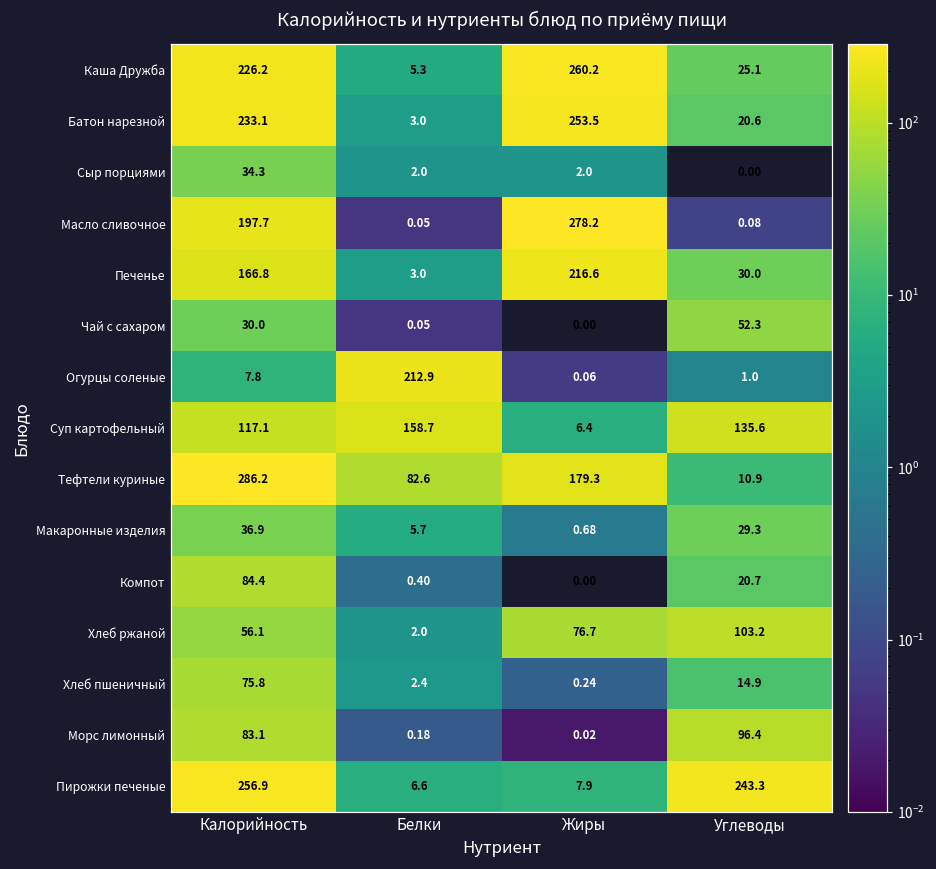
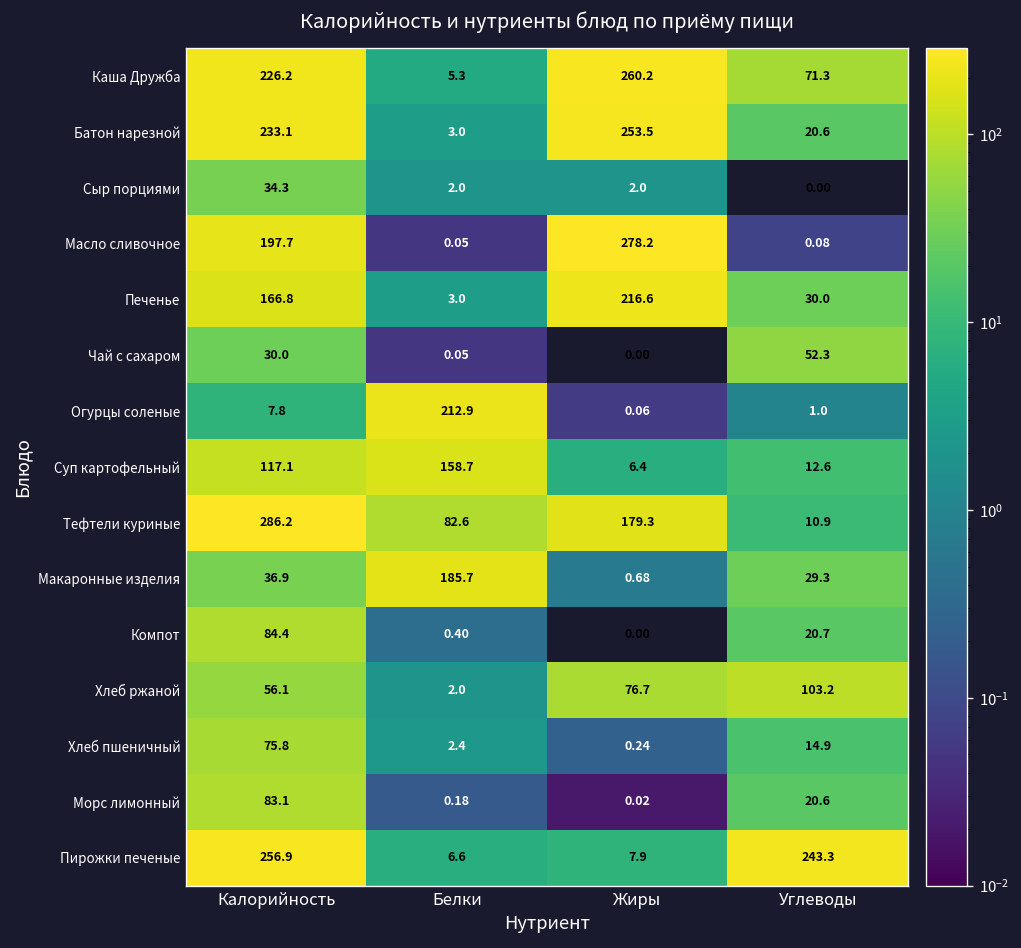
  {
    "Каша Дружба": {
      "Калорийность": 226.2,
      "Белки": 5.3,
      "Жиры": 260.2,
-     "Углеводы": 25.1
+     "Углеводы": 71.3
    },
    "Батон нарезной": {
      "Калорийность": 233.1,
      "Белки": 3.0,
      "Жиры": 253.5,
      "Углеводы": 20.6
    },
    "Сыр порциями": {
      "Калорийность": 34.3,
      "Белки": 2.0,
      "Жиры": 2.0
    },
    "Масло сливочное": {
      "Калорийность": 197.7,
      "Белки": 0.05,
      "Жиры": 278.2,
      "Углеводы": 0.08
    },
    "Печенье": {
      "Калорийность": 166.8,
      "Белки": 3.0,
      "Жиры": 216.6,
      "Углеводы": 30.0
    },
    "Чай с сахаром": {
      "Калорийность": 30.0,
      "Белки": 0.05,
      "Углеводы": 52.3
    },
    "Огурцы соленые": {
      "Калорийность": 7.8,
      "Белки": 212.9,
      "Жиры": 0.06,
      "Углеводы": 1.0
    },
    "Суп картофельный": {
      "Калорийность": 117.1,
      "Белки": 158.7,
      "Жиры": 6.4,
-     "Углеводы": 135.6
+     "Углеводы": 12.6
    },
    "Тефтели куриные": {
      "Калорийность": 286.2,
      "Белки": 82.6,
      "Жиры": 179.3,
      "Углеводы": 10.9
    },
    "Макаронные изделия": {
      "Калорийность": 36.9,
-     "Белки": 5.7,
+     "Белки": 185.7,
      "Жиры": 0.68,
      "Углеводы": 29.3
    },
    "Компот": {
      "Калорийность": 84.4,
      "Белки": 0.40,
      "Углеводы": 20.7
    },
    "Хлеб ржаной": {
      "Калорийность": 56.1,
      "Белки": 2.0,
      "Жиры": 76.7,
      "Углеводы": 103.2
    },
    "Хлеб пшеничный": {
      "Калорийность": 75.8,
      "Белки": 2.4,
      "Жиры": 0.24,
      "Углеводы": 14.9
    },
    "Морс лимонный": {
      "Калорийность": 83.1,
      "Белки": 0.18,
      "Жиры": 0.02,
-     "Углеводы": 96.4
+     "Углеводы": 20.6
    },
    "Пирожки печеные": {
      "Калорийность": 256.9,
      "Белки": 6.6,
      "Жиры": 7.9,
      "Углеводы": 243.3
    }
  }
